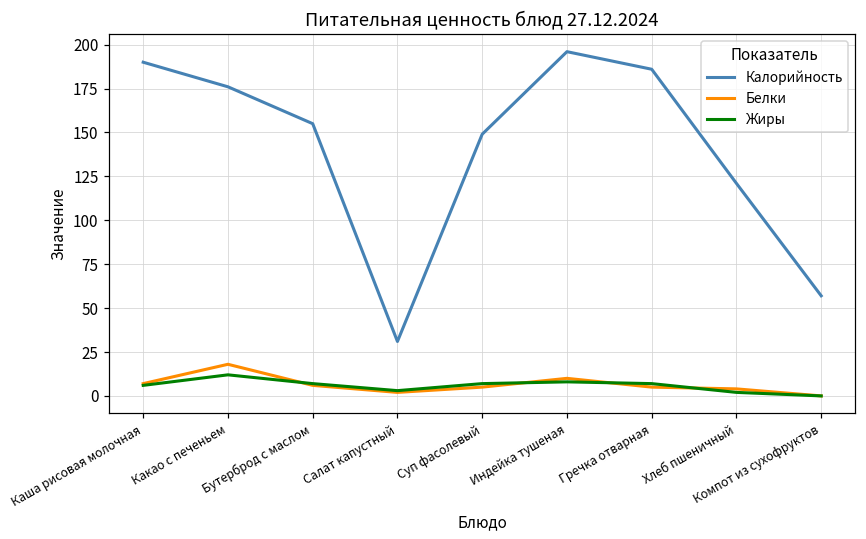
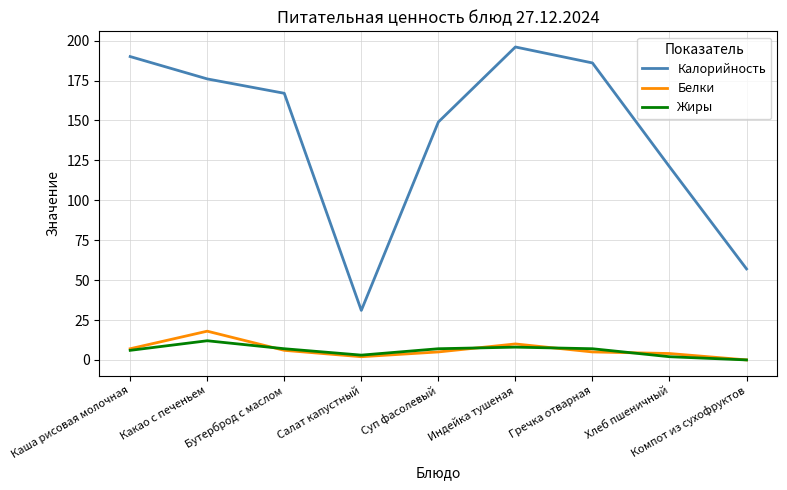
  {
    "Калорийность": {
      "Каша рисовая молочная": 190,
      "Какао с печеньем": 176,
-     "Бутерброд с маслом": 155,
+     "Бутерброд с маслом": 167,
      "Салат капустный": 31,
      "Суп фасолевый": 149,
      "Индейка тушеная": 196,
      "Гречка отварная": 186,
      "Хлеб пшеничный": 121,
      "Компот из сухофруктов": 57
    },
    "Белки": {
      "Какао с печеньем": 18,
      "Суп фасолевый": 5,
      "Индейка тушеная": 10,
      "Гречка отварная": 5,
      "Хлеб пшеничный": 4
    },
    "Жиры": {
      "Какао с печеньем": 12,
      "Суп фасолевый": 7,
      "Индейка тушеная": 8,
      "Гречка отварная": 7,
      "Хлеб пшеничный": 2
    }
  }
